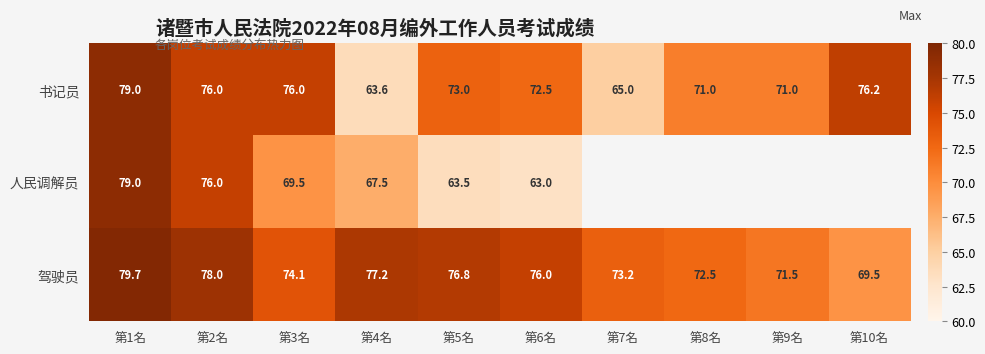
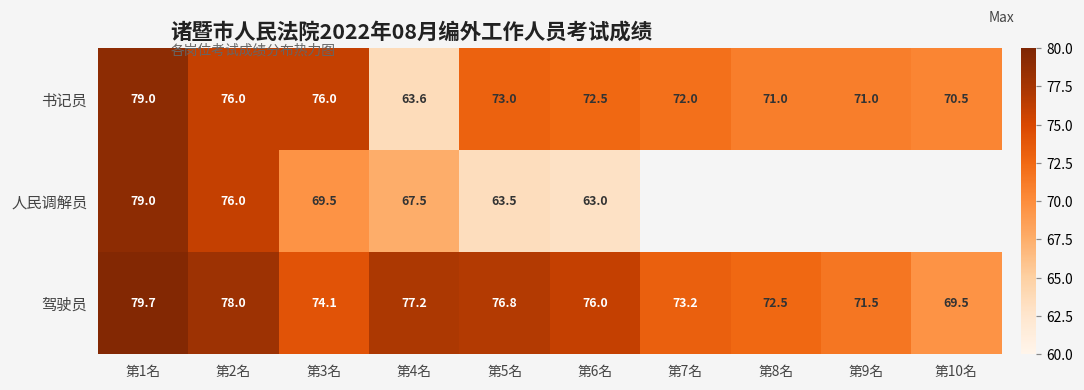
  {
    "书记员": {
      "第1名": 79.0,
      "第2名": 76.0,
      "第3名": 76.0,
      "第4名": 63.6,
      "第5名": 73.0,
      "第6名": 72.5,
-     "第7名": 65.0,
+     "第7名": 72.0,
      "第8名": 71.0,
      "第9名": 71.0,
-     "第10名": 76.2
+     "第10名": 70.5
    },
    "人民调解员": {
      "第1名": 79.0,
      "第2名": 76.0,
      "第3名": 69.5,
      "第4名": 67.5,
      "第5名": 63.5,
      "第6名": 63.0
    },
    "驾驶员": {
      "第1名": 79.7,
      "第2名": 78.0,
      "第3名": 74.1,
      "第4名": 77.2,
      "第5名": 76.8,
      "第6名": 76.0,
      "第7名": 73.2,
      "第8名": 72.5,
      "第9名": 71.5,
      "第10名": 69.5
    }
  }
